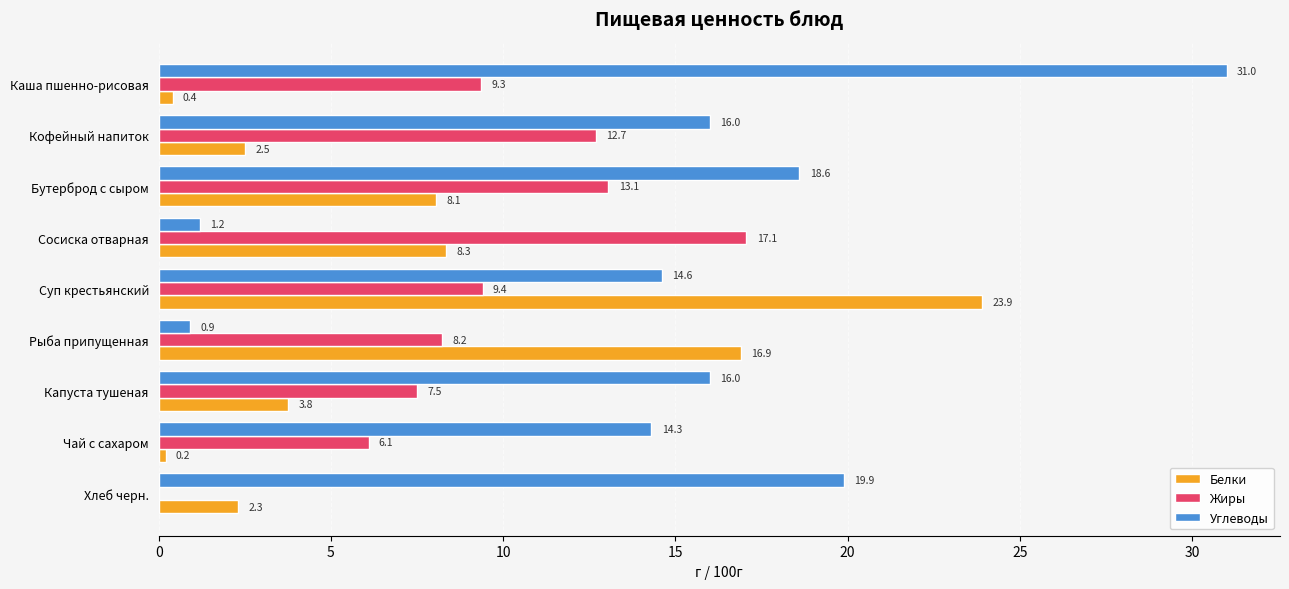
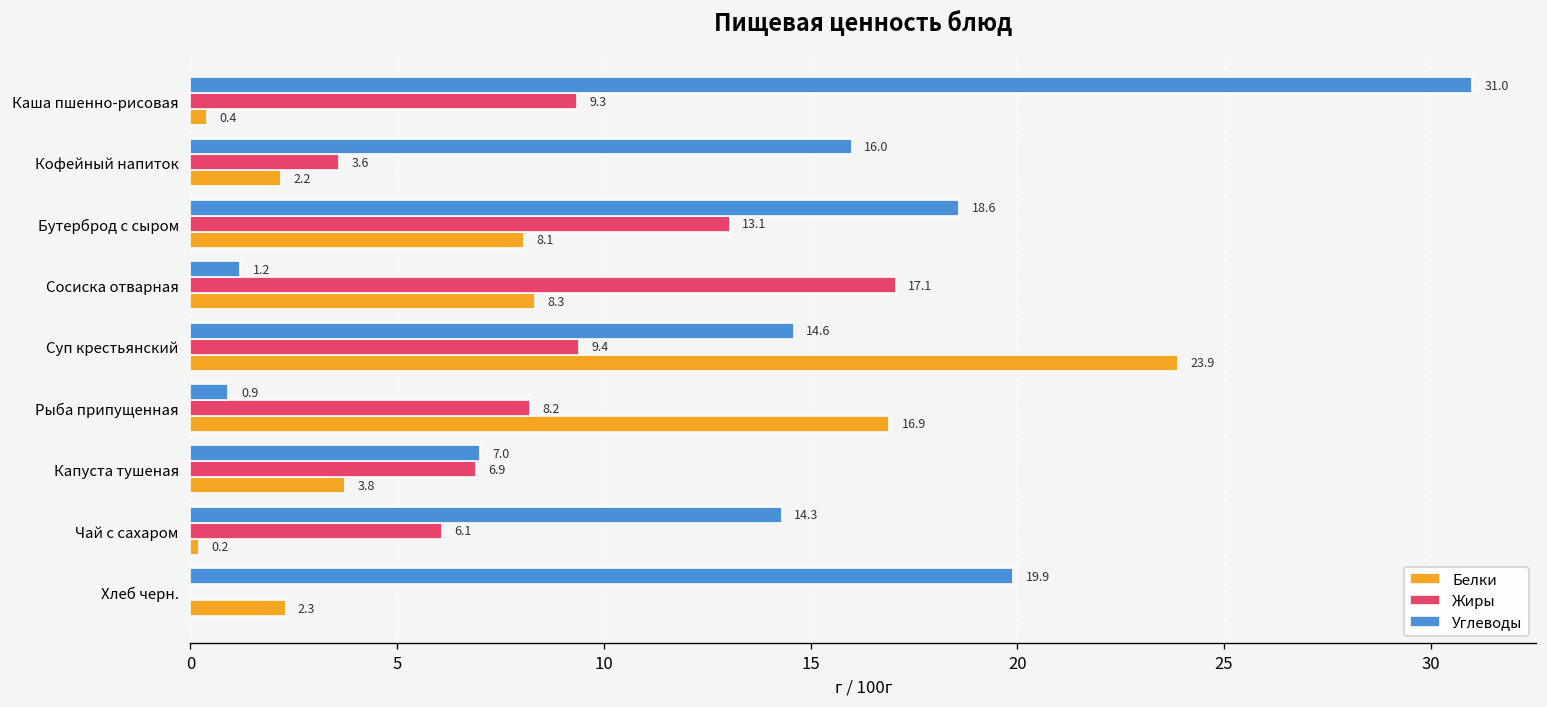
  {
    "Белки": {
      "Каша пшенно-рисовая": 0.4,
-     "Кофейный напиток": 2.5,
+     "Кофейный напиток": 2.2,
      "Бутерброд с сыром": 8.1,
      "Сосиска отварная": 8.3,
      "Суп крестьянский": 23.9,
      "Рыба припущенная": 16.9,
      "Капуста тушеная": 3.8,
      "Чай с сахаром": 0.2,
      "Хлеб черн.": 2.3
    },
    "Жиры": {
      "Каша пшенно-рисовая": 9.3,
-     "Кофейный напиток": 12.7,
+     "Кофейный напиток": 3.6,
      "Бутерброд с сыром": 13.1,
      "Сосиска отварная": 17.1,
      "Суп крестьянский": 9.4,
      "Рыба припущенная": 8.2,
-     "Капуста тушеная": 7.5,
+     "Капуста тушеная": 6.9,
      "Чай с сахаром": 6.1
    },
    "Углеводы": {
      "Каша пшенно-рисовая": 31.0,
      "Кофейный напиток": 16.0,
      "Бутерброд с сыром": 18.6,
      "Сосиска отварная": 1.2,
      "Суп крестьянский": 14.6,
      "Рыба припущенная": 0.9,
-     "Капуста тушеная": 16.0,
+     "Капуста тушеная": 7.0,
      "Чай с сахаром": 14.3,
      "Хлеб черн.": 19.9
    }
  }
